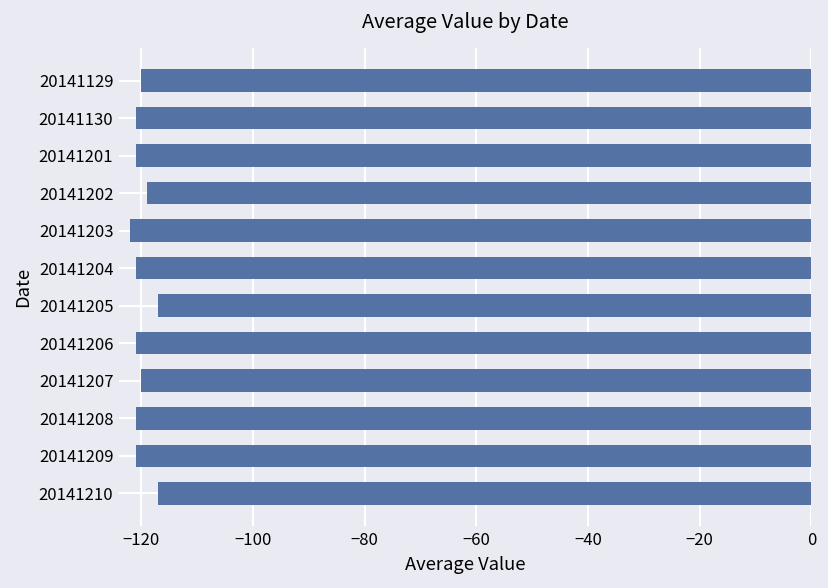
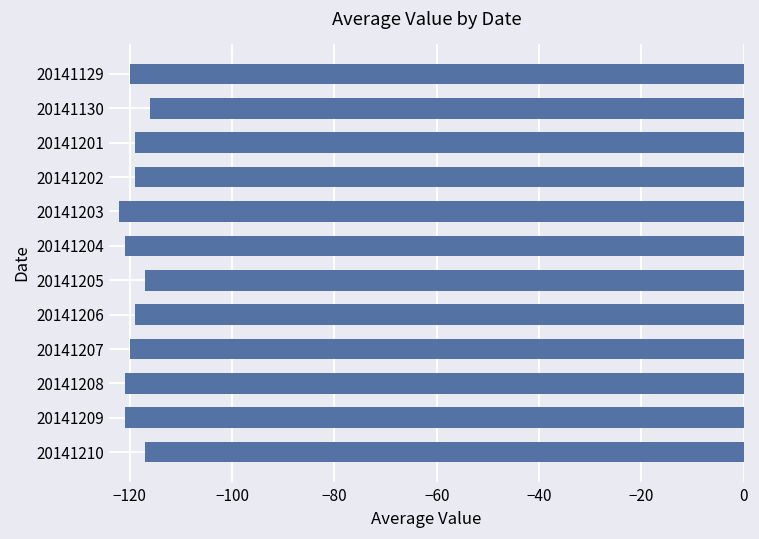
  {
    "20141129": -120,
-   "20141130": -121,
-   "20141201": -121,
+   "20141130": -116,
+   "20141201": -119,
    "20141202": -119,
    "20141203": -122,
    "20141204": -121,
    "20141205": -117,
-   "20141206": -121,
+   "20141206": -119,
    "20141207": -120,
    "20141208": -121,
    "20141209": -121,
    "20141210": -117
  }
